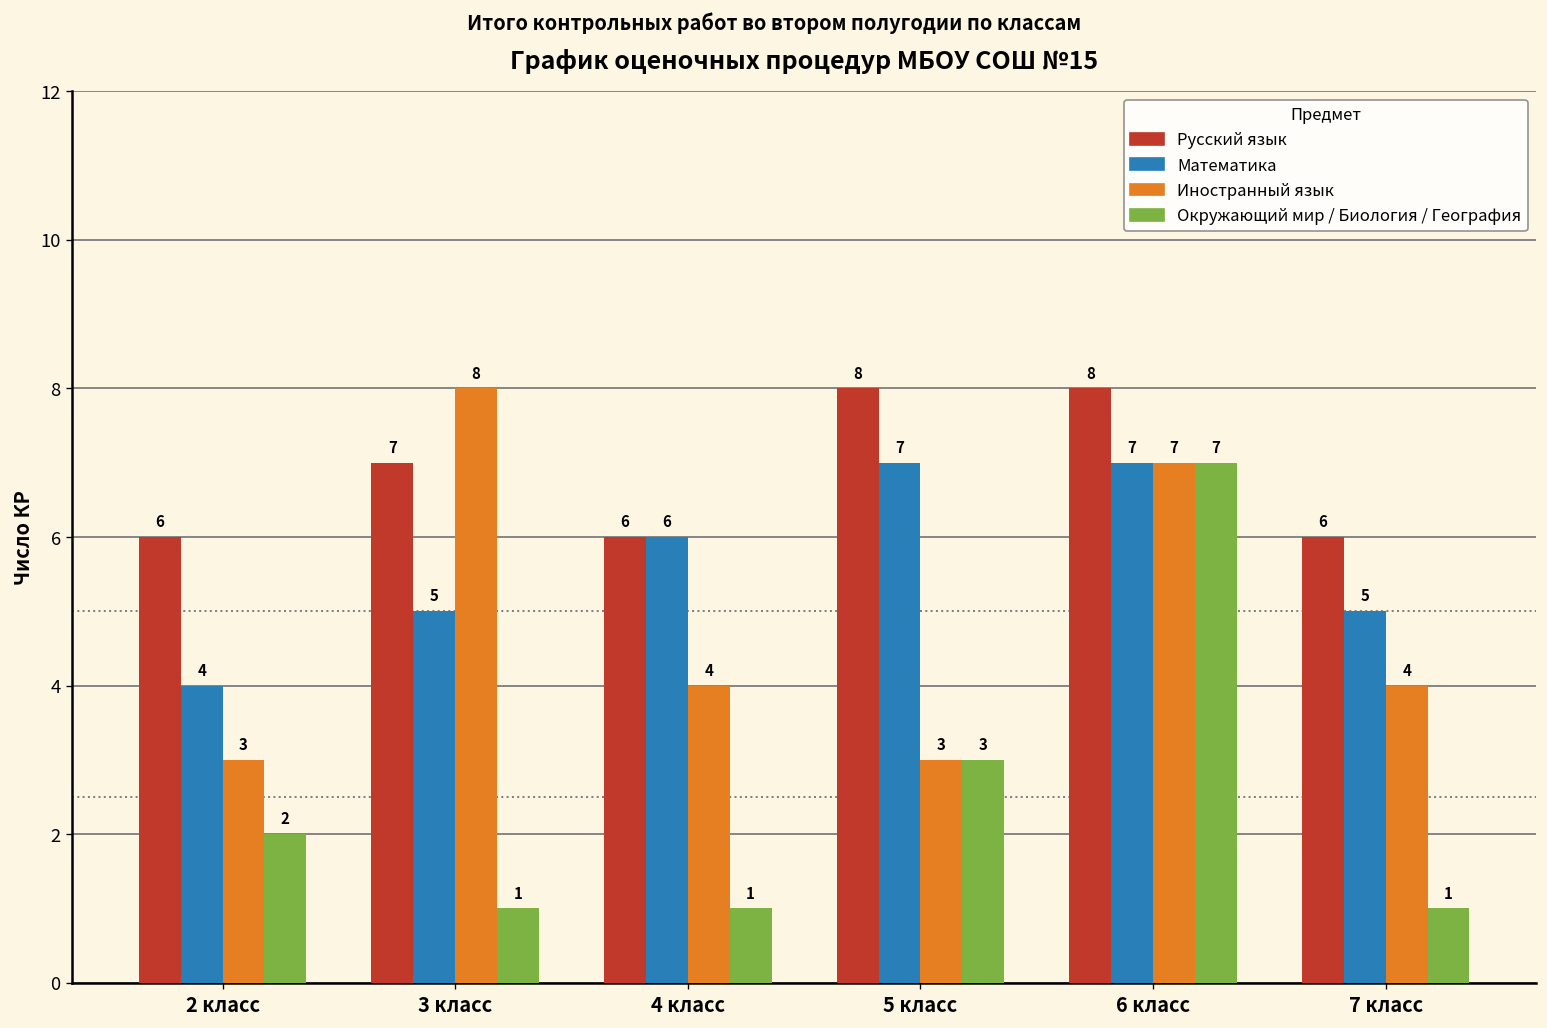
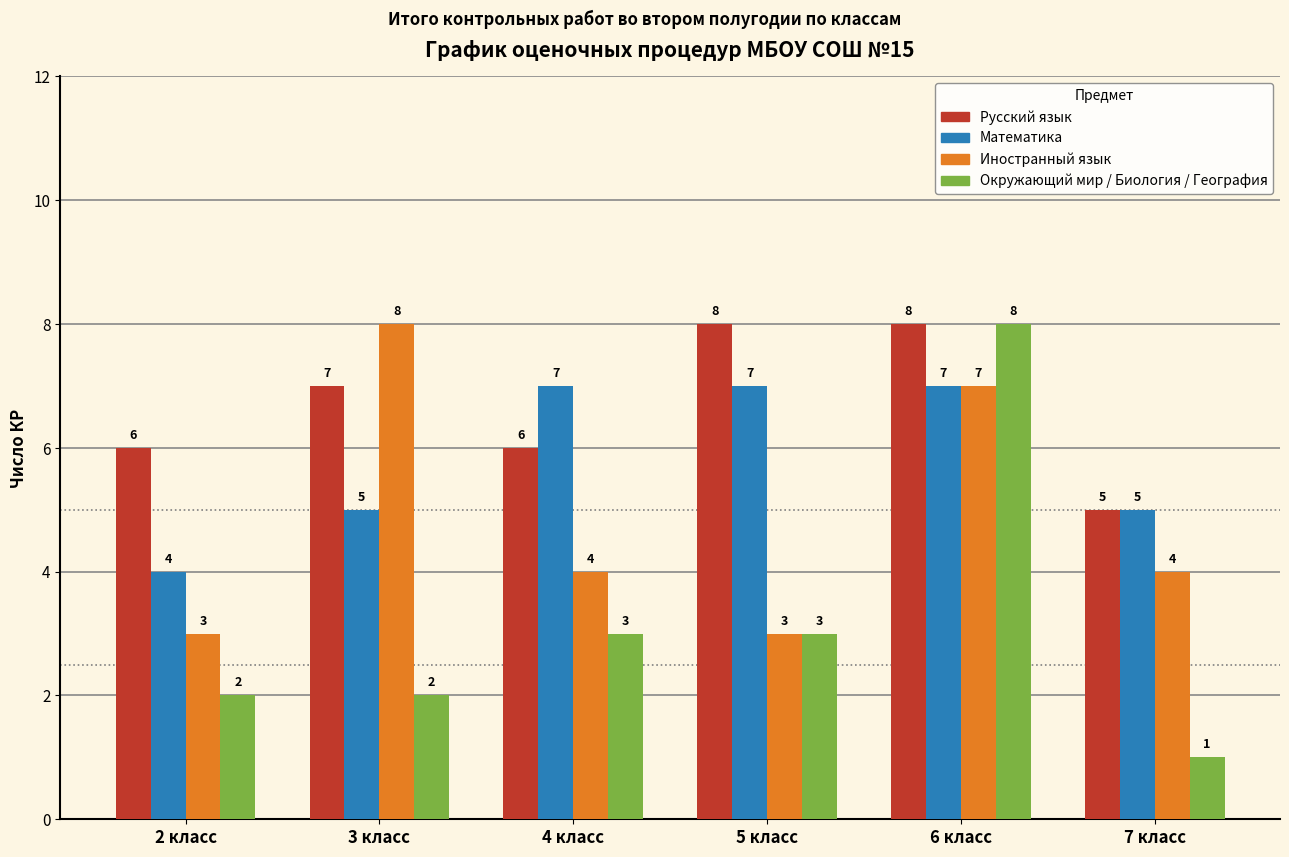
  {
    "Русский язык": {
      "2 класс": 6,
      "3 класс": 7,
      "4 класс": 6,
      "5 класс": 8,
      "6 класс": 8,
-     "7 класс": 6
+     "7 класс": 5
    },
    "Математика": {
      "2 класс": 4,
      "3 класс": 5,
-     "4 класс": 6,
+     "4 класс": 7,
      "5 класс": 7,
      "6 класс": 7,
      "7 класс": 5
    },
    "Иностранный язык": {
      "2 класс": 3,
      "3 класс": 8,
      "4 класс": 4,
      "5 класс": 3,
      "6 класс": 7,
      "7 класс": 4
    },
    "Окружающий мир / Биология / География": {
      "2 класс": 2,
-     "3 класс": 1,
-     "4 класс": 1,
+     "3 класс": 2,
+     "4 класс": 3,
      "5 класс": 3,
-     "6 класс": 7,
+     "6 класс": 8,
      "7 класс": 1
    }
  }
